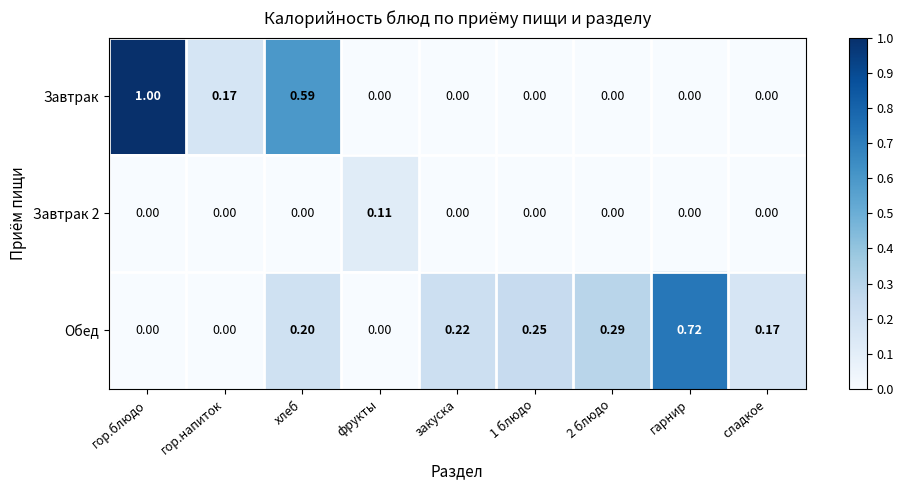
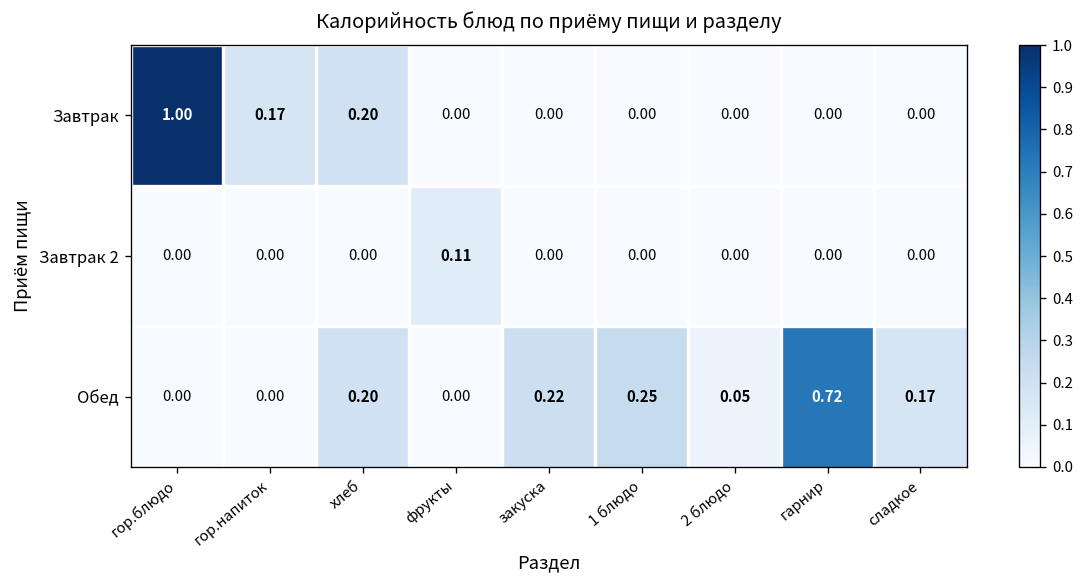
  {
    "Завтрак": {
      "гор.блюдо": 1.00,
      "гор.напиток": 0.17,
-     "хлеб": 0.59,
+     "хлеб": 0.20,
      "фрукты": 0.00,
      "закуска": 0.00,
      "1 блюдо": 0.00,
      "2 блюдо": 0.00,
      "гарнир": 0.00,
      "сладкое": 0.00
    },
    "Завтрак 2": {
      "гор.блюдо": 0.00,
      "гор.напиток": 0.00,
      "хлеб": 0.00,
      "фрукты": 0.11,
      "закуска": 0.00,
      "1 блюдо": 0.00,
      "2 блюдо": 0.00,
      "гарнир": 0.00,
      "сладкое": 0.00
    },
    "Обед": {
      "гор.блюдо": 0.00,
      "гор.напиток": 0.00,
      "хлеб": 0.20,
      "фрукты": 0.00,
      "закуска": 0.22,
      "1 блюдо": 0.25,
-     "2 блюдо": 0.29,
+     "2 блюдо": 0.05,
      "гарнир": 0.72,
      "сладкое": 0.17
    }
  }
